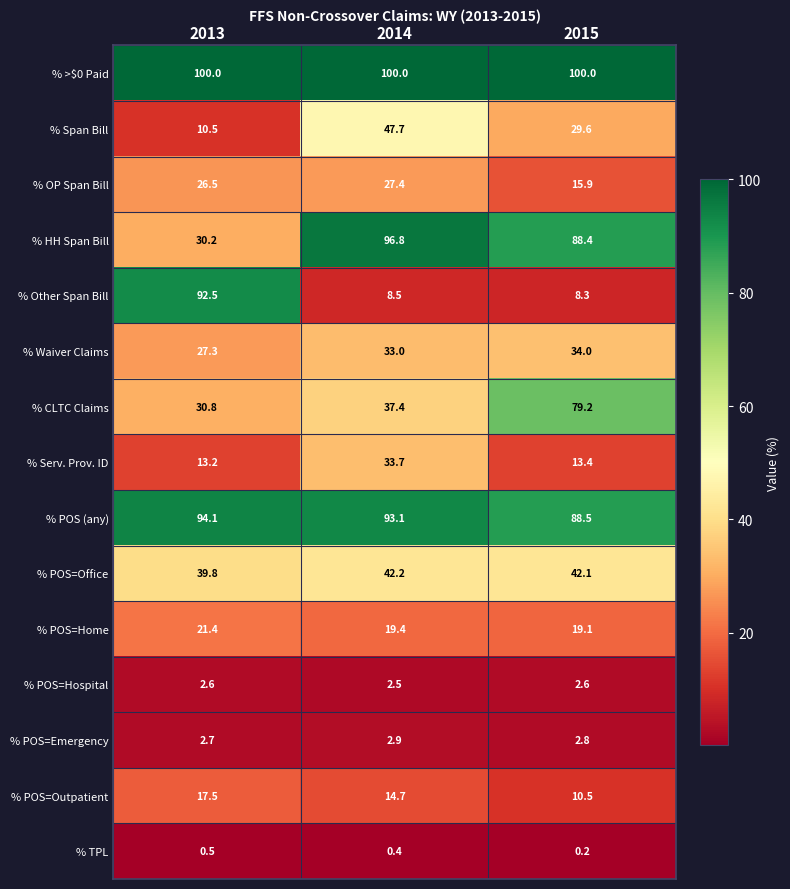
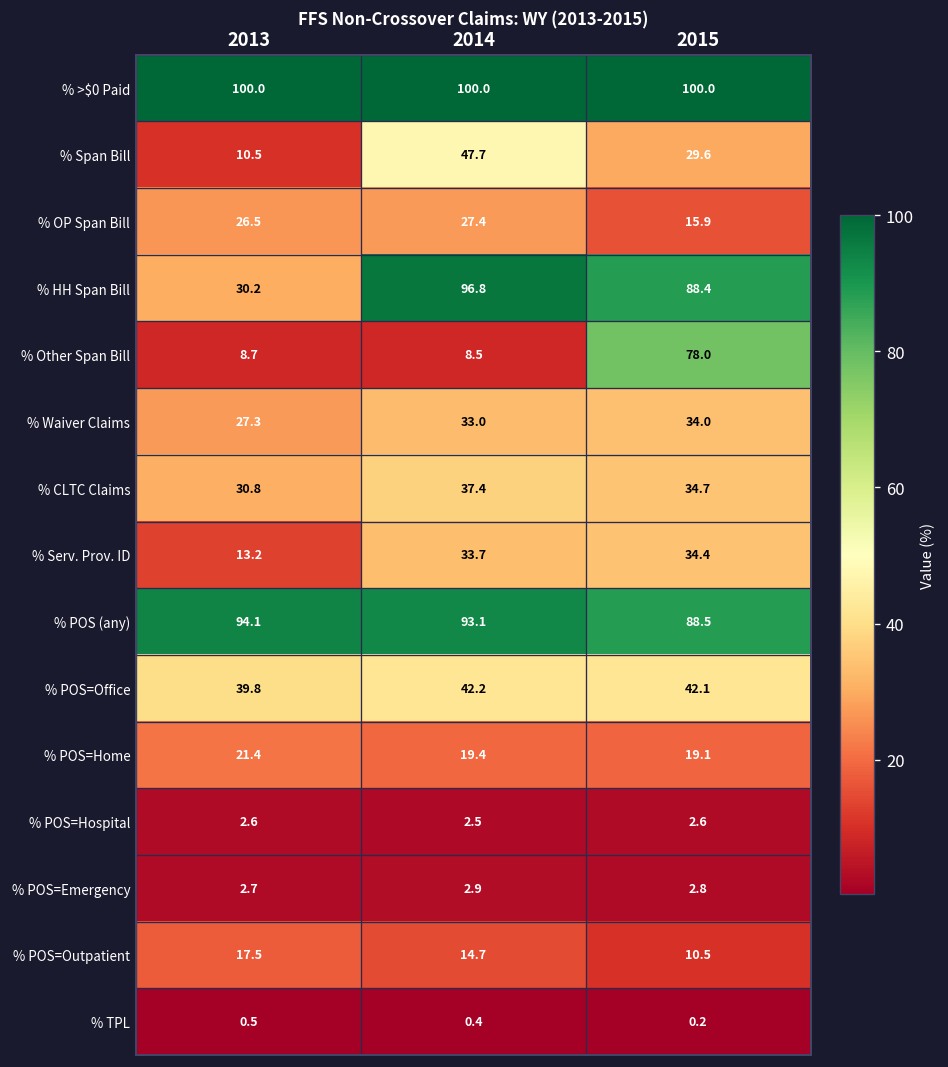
  {
    "% >$0 Paid": {
      "2013": 100.0,
      "2014": 100.0,
      "2015": 100.0
    },
    "% Span Bill": {
      "2013": 10.5,
      "2014": 47.7,
      "2015": 29.6
    },
    "% OP Span Bill": {
      "2013": 26.5,
      "2014": 27.4,
      "2015": 15.9
    },
    "% HH Span Bill": {
      "2013": 30.2,
      "2014": 96.8,
      "2015": 88.4
    },
    "% Other Span Bill": {
-     "2013": 92.5,
+     "2013": 8.7,
      "2014": 8.5,
-     "2015": 8.3
+     "2015": 78.0
    },
    "% Waiver Claims": {
      "2013": 27.3,
      "2014": 33.0,
      "2015": 34.0
    },
    "% CLTC Claims": {
      "2013": 30.8,
      "2014": 37.4,
-     "2015": 79.2
+     "2015": 34.7
    },
    "% Serv. Prov. ID": {
      "2013": 13.2,
      "2014": 33.7,
-     "2015": 13.4
+     "2015": 34.4
    },
    "% POS (any)": {
      "2013": 94.1,
      "2014": 93.1,
      "2015": 88.5
    },
    "% POS=Office": {
      "2013": 39.8,
      "2014": 42.2,
      "2015": 42.1
    },
    "% POS=Home": {
      "2013": 21.4,
      "2014": 19.4,
      "2015": 19.1
    },
    "% POS=Hospital": {
      "2013": 2.6,
      "2014": 2.5,
      "2015": 2.6
    },
    "% POS=Emergency": {
      "2013": 2.7,
      "2014": 2.9,
      "2015": 2.8
    },
    "% POS=Outpatient": {
      "2013": 17.5,
      "2014": 14.7,
      "2015": 10.5
    },
    "% TPL": {
      "2013": 0.5,
      "2014": 0.4,
      "2015": 0.2
    }
  }
